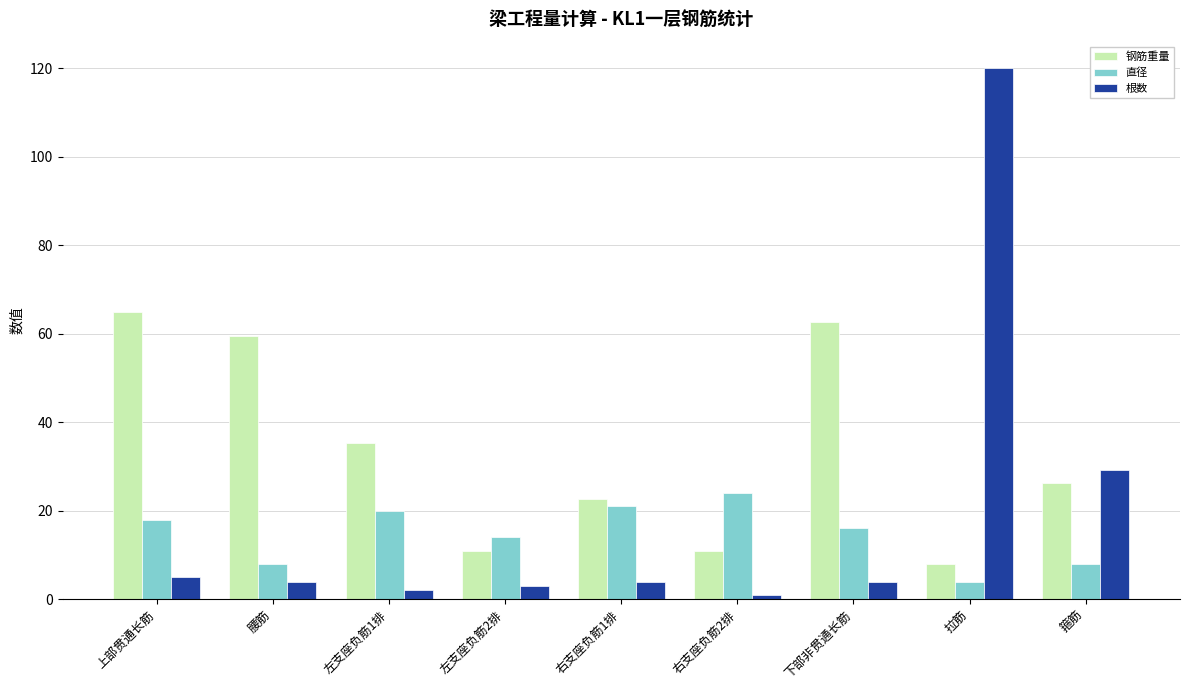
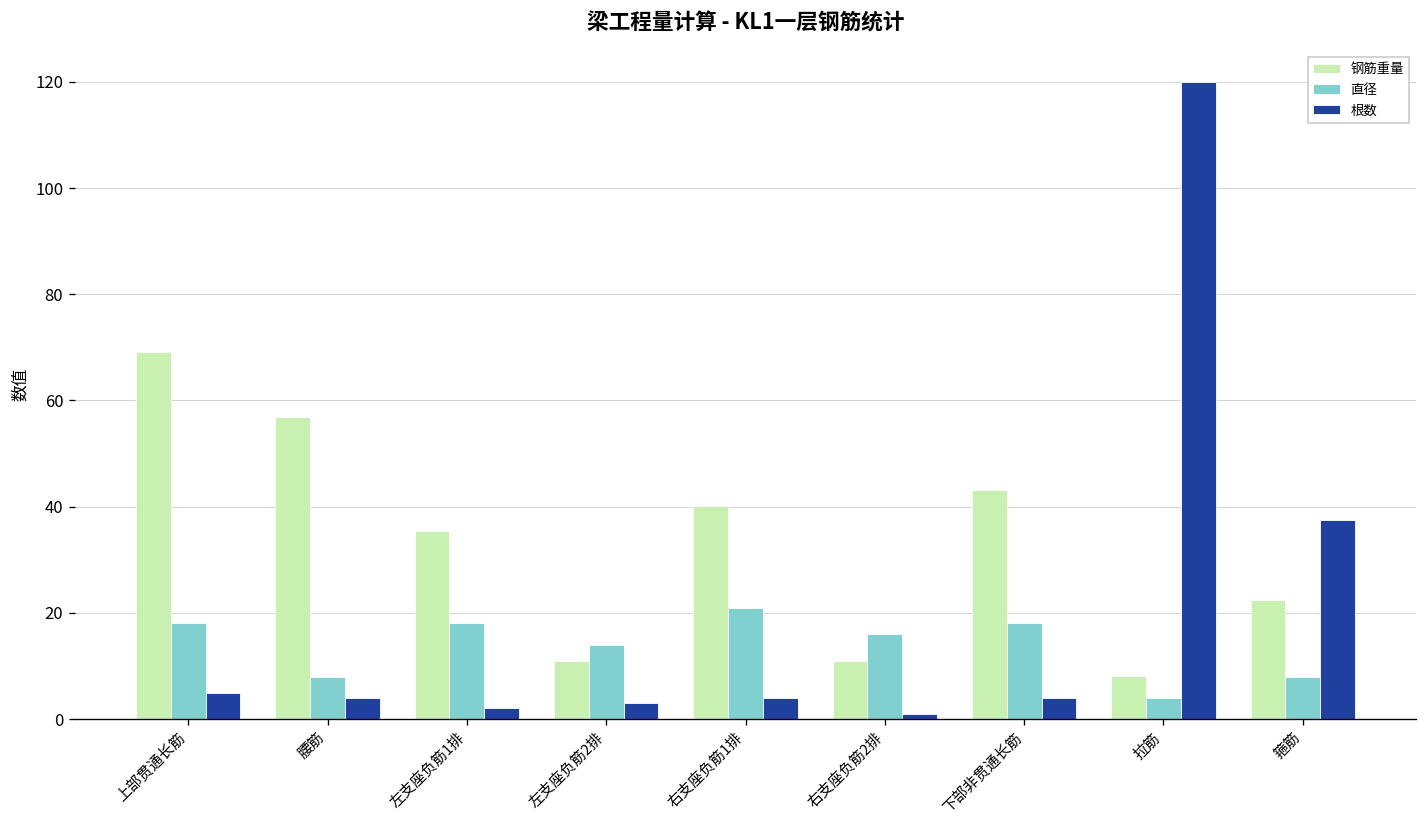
  {
    "钢筋重量": {
-     "上部贯通长筋": 65,
-     "腰筋": 59,
+     "上部贯通长筋": 69,
+     "腰筋": 57,
      "左支座负筋1排": 35,
      "左支座负筋2排": 11,
-     "右支座负筋1排": 23,
+     "右支座负筋1排": 40,
      "右支座负筋2排": 11,
-     "下部非贯通长筋": 63,
+     "下部非贯通长筋": 43,
      "拉筋": 8,
-     "箍筋": 26
+     "箍筋": 22
    },
    "直径": {
      "上部贯通长筋": 18,
      "腰筋": 8,
-     "左支座负筋1排": 20,
+     "左支座负筋1排": 18,
      "左支座负筋2排": 14,
      "右支座负筋1排": 21,
-     "右支座负筋2排": 24,
-     "下部非贯通长筋": 16,
+     "右支座负筋2排": 16,
+     "下部非贯通长筋": 18,
      "拉筋": 4,
      "箍筋": 8
    },
    "根数": {
      "上部贯通长筋": 5,
      "腰筋": 4,
      "左支座负筋1排": 2,
      "左支座负筋2排": 3,
      "右支座负筋1排": 4,
      "右支座负筋2排": 1,
      "下部非贯通长筋": 4,
      "拉筋": 120,
-     "箍筋": 29
+     "箍筋": 38
    }
  }
